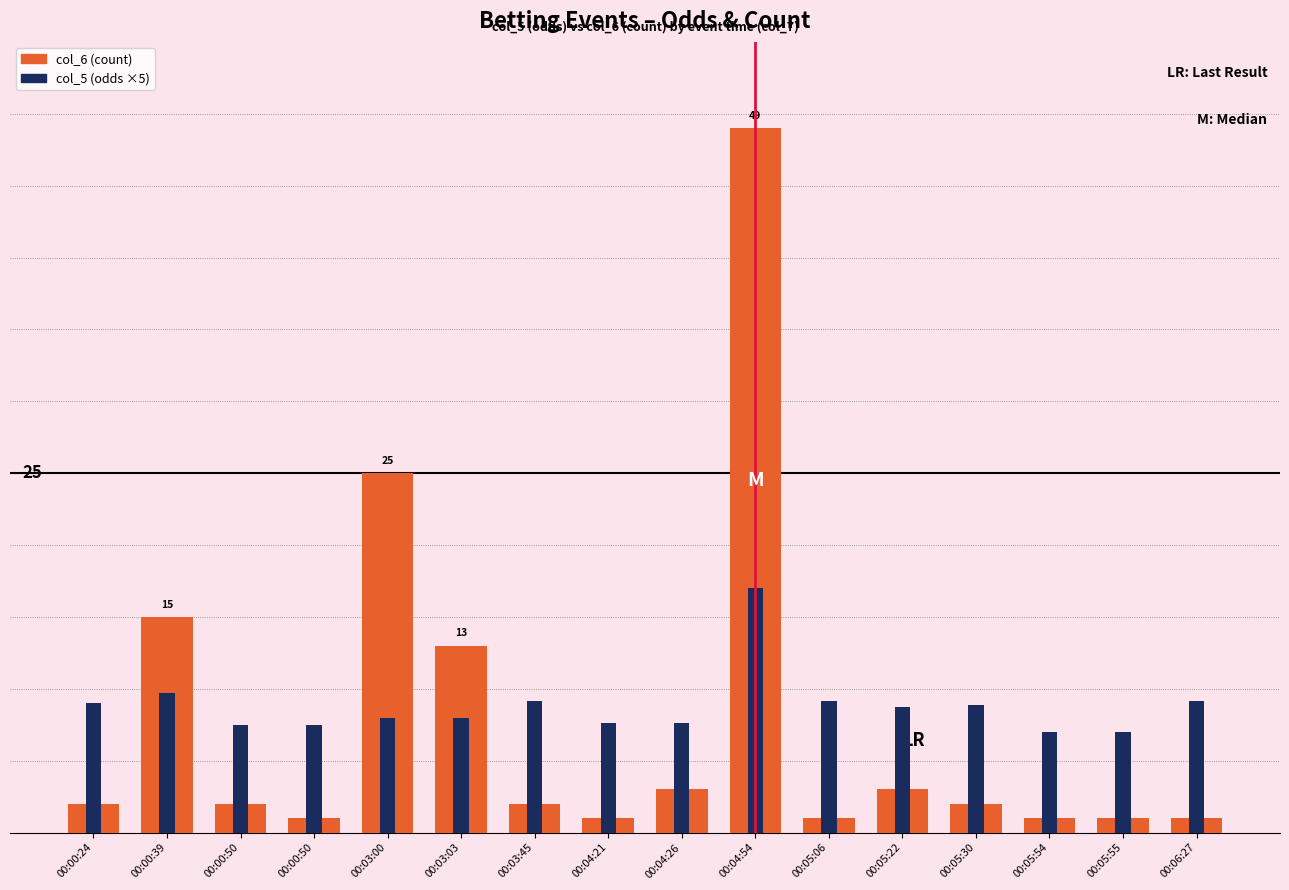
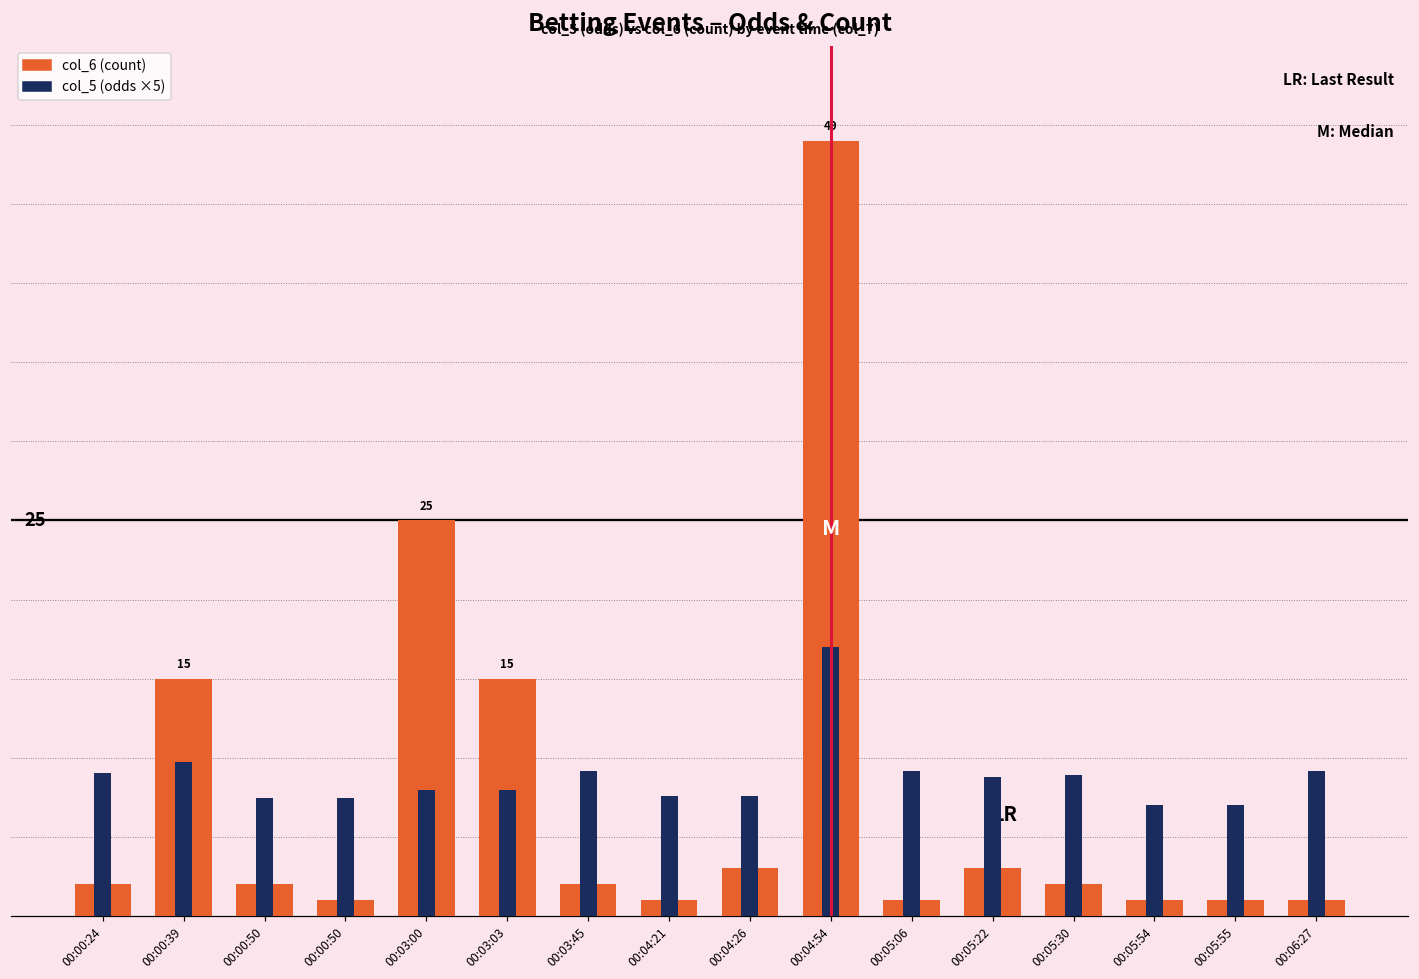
  {
    "col_6 (count)": {
      "00:00:39": 15,
      "00:03:00": 25,
-     "00:03:03": 13,
+     "00:03:03": 15,
      "00:04:54": 49
    }
  }
